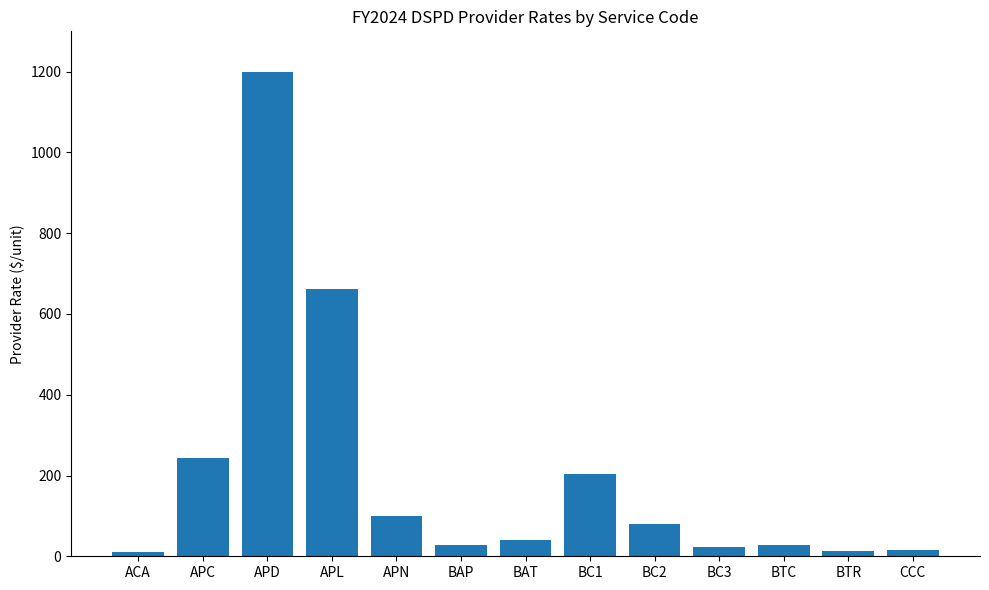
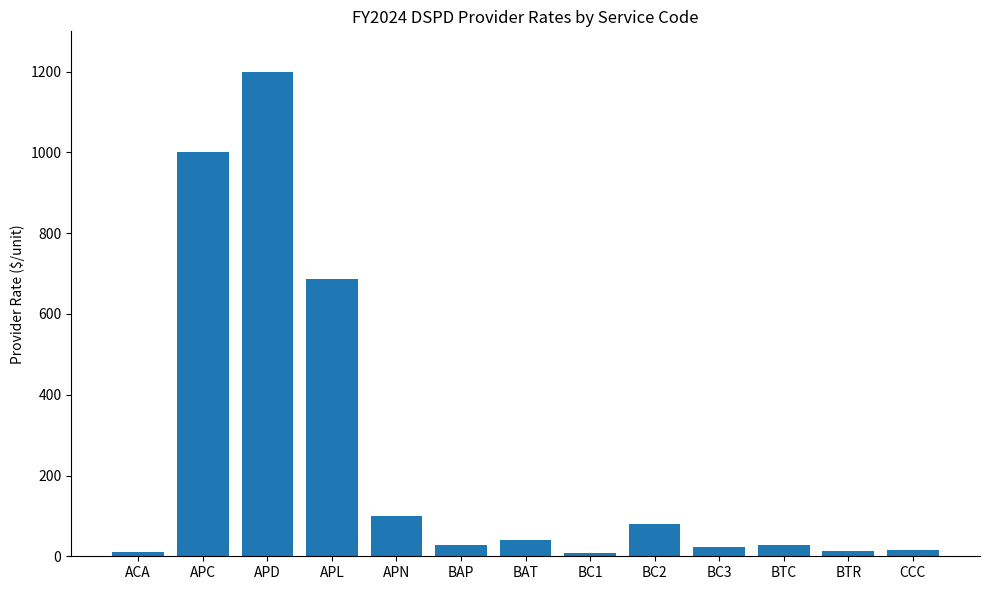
  {
    "ACA": 10,
-   "APC": 240,
+   "APC": 1000,
    "APD": 1200,
-   "APL": 660,
+   "APL": 690,
    "APN": 100,
    "BAP": 30,
    "BAT": 40,
-   "BC1": 200,
+   "BC1": 10,
    "BC2": 80,
    "BC3": 20,
    "BTC": 30,
    "BTR": 10,
    "CCC": 20
  }
